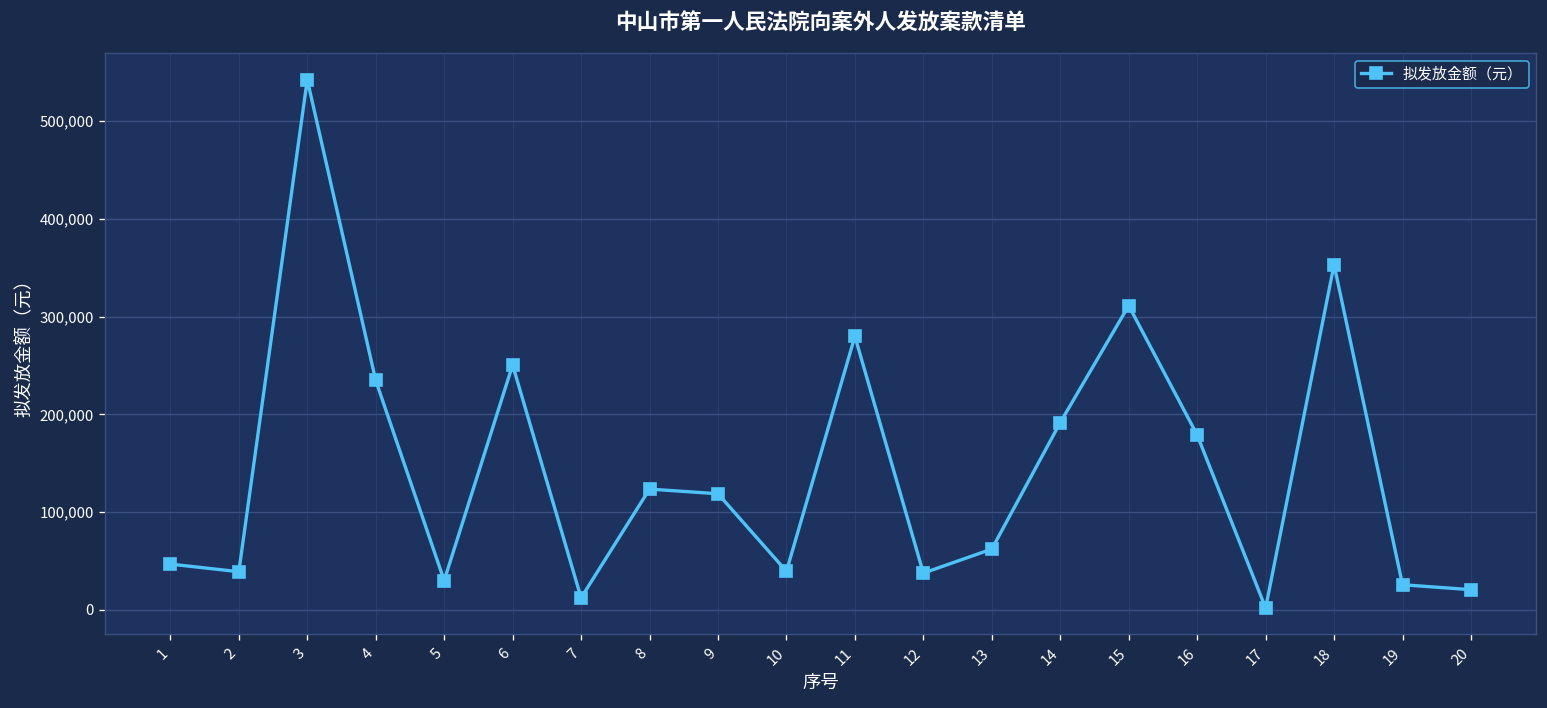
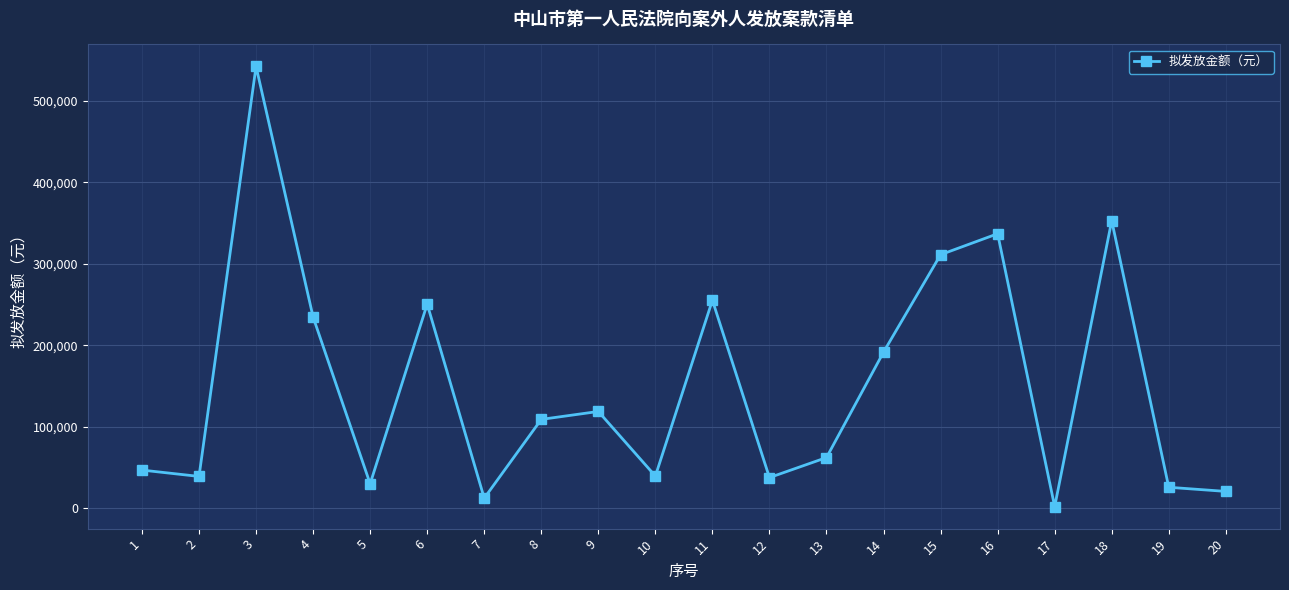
  {
    "1": "50,000",
    "2": "40,000",
    "3": "540,000",
    "4": "230,000",
    "5": "30,000",
    "6": "250,000",
    "7": "10,000",
-   "8": "120,000",
+   "8": "110,000",
    "9": "120,000",
    "10": "40,000",
-   "11": "280,000",
+   "11": "260,000",
    "12": "40,000",
    "13": "60,000",
    "14": "190,000",
    "15": "310,000",
-   "16": "180,000",
+   "16": "340,000",
    "17": "0",
    "18": "350,000",
    "19": "30,000",
    "20": "20,000"
  }
